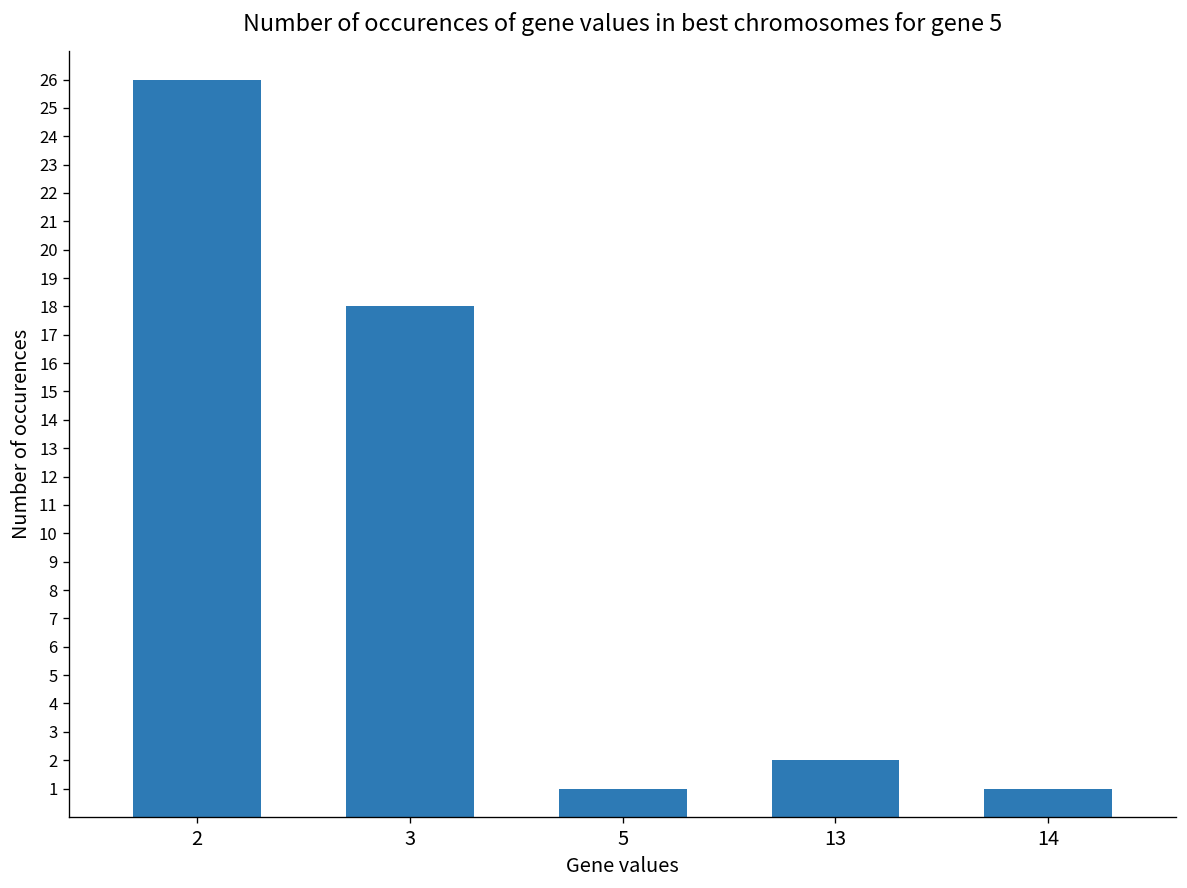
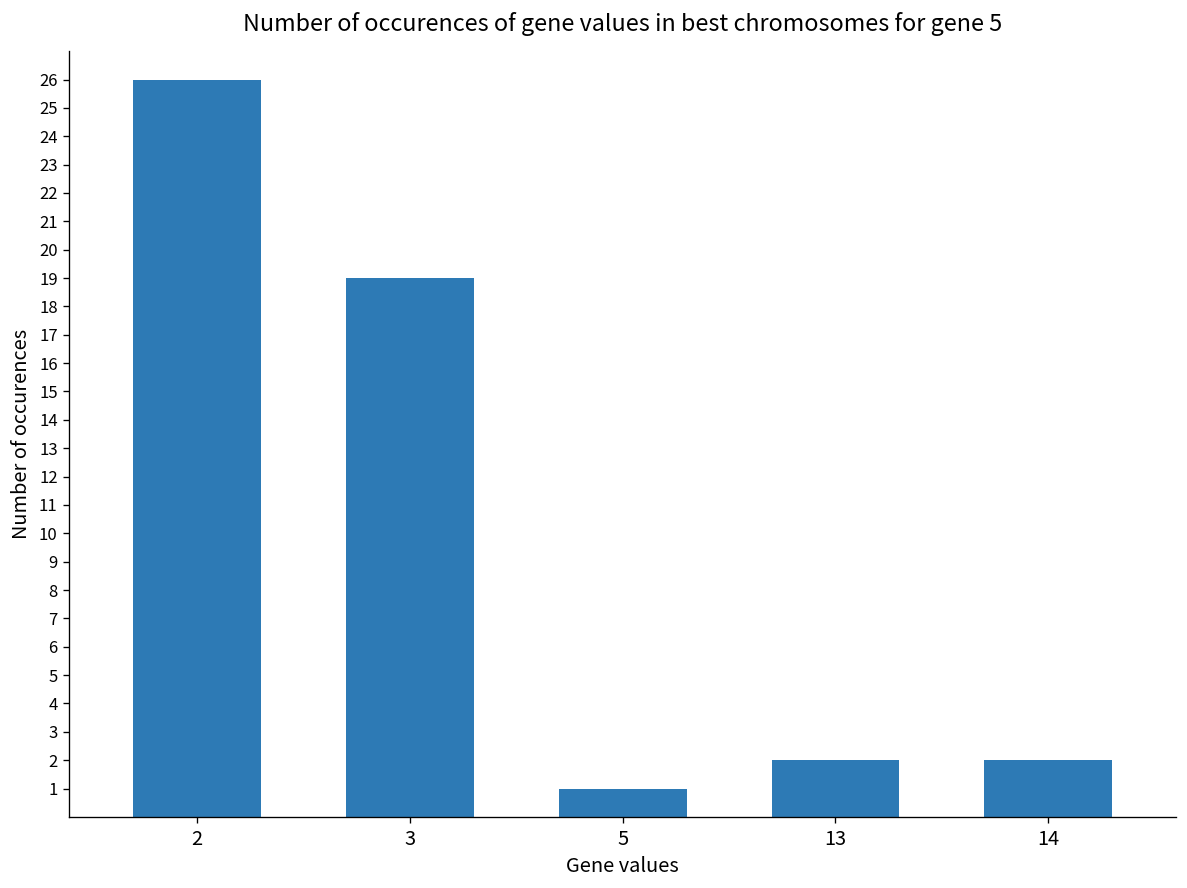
  {
    "2": 26,
-   "3": 18,
+   "3": 19,
    "5": 1,
    "13": 2,
-   "14": 1
+   "14": 2
  }
